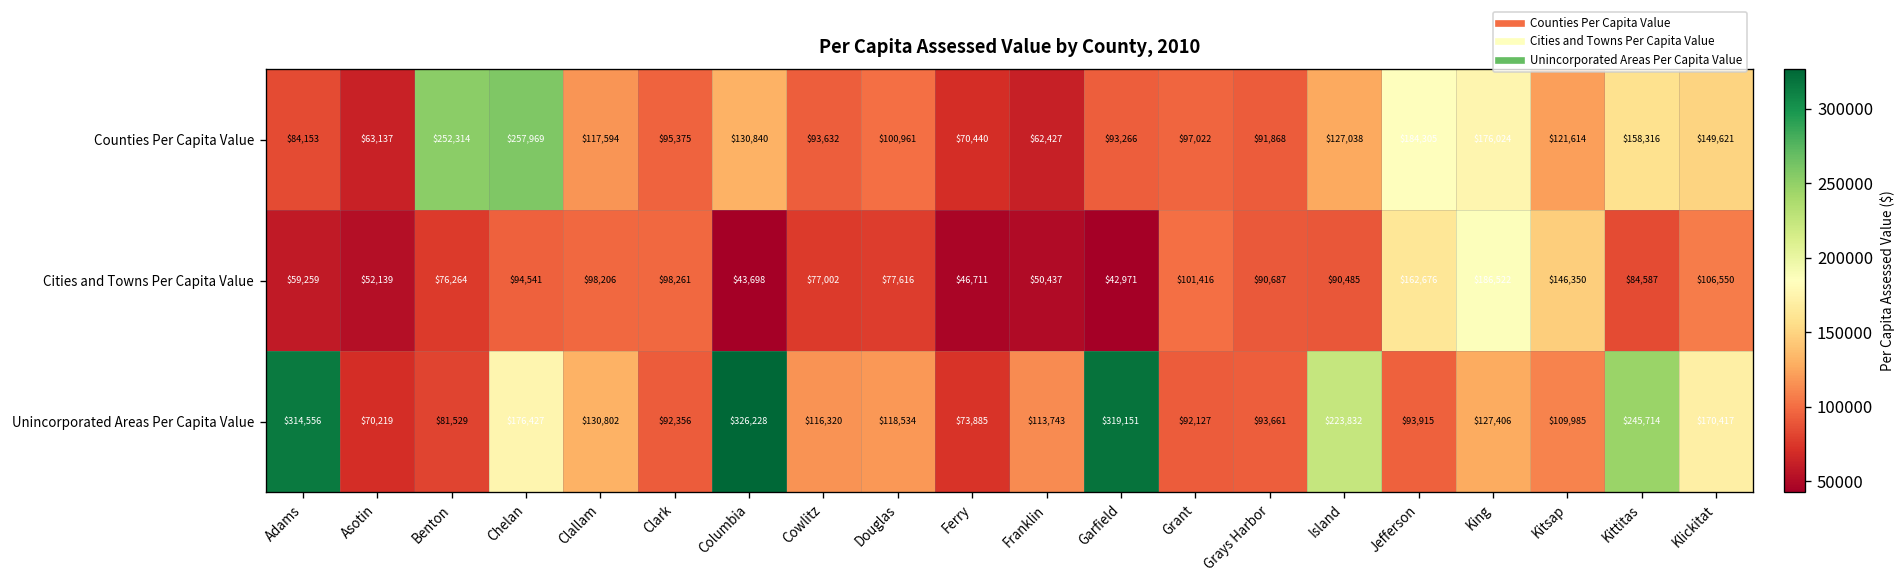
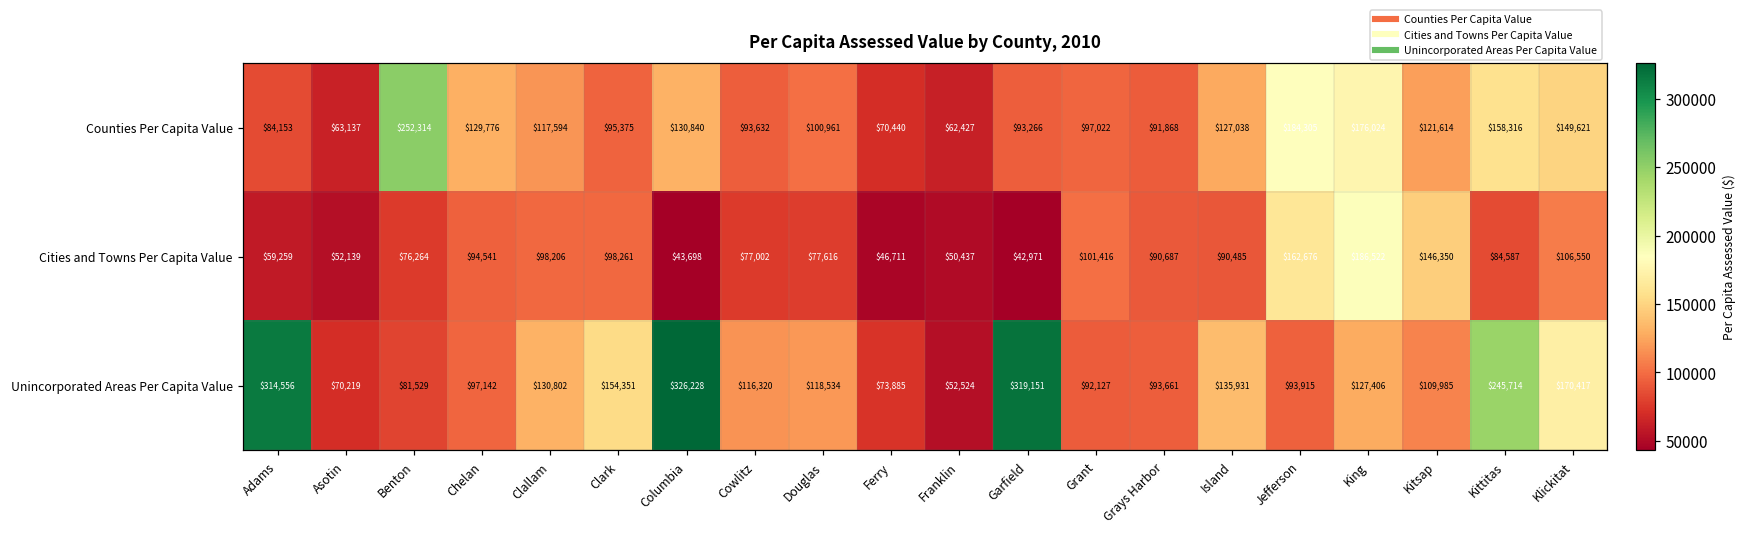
  {
    "Counties Per Capita Value": {
      "Adams": "$84,153",
      "Asotin": "$63,137",
      "Benton": "$252,314",
-     "Chelan": "$257,969",
+     "Chelan": "$129,776",
      "Clallam": "$117,594",
      "Clark": "$95,375",
      "Columbia": "$130,840",
      "Cowlitz": "$93,632",
      "Douglas": "$100,961",
      "Ferry": "$70,440",
      "Franklin": "$62,427",
      "Garfield": "$93,266",
      "Grant": "$97,022",
      "Grays Harbor": "$91,868",
      "Island": "$127,038",
      "Jefferson": "$184,305",
      "King": "$176,024",
      "Kitsap": "$121,614",
      "Kittitas": "$158,316",
      "Klickitat": "$149,621"
    },
    "Cities and Towns Per Capita Value": {
      "Adams": "$59,259",
      "Asotin": "$52,139",
      "Benton": "$76,264",
      "Chelan": "$94,541",
      "Clallam": "$98,206",
      "Clark": "$98,261",
      "Columbia": "$43,698",
      "Cowlitz": "$77,002",
      "Douglas": "$77,616",
      "Ferry": "$46,711",
      "Franklin": "$50,437",
      "Garfield": "$42,971",
      "Grant": "$101,416",
      "Grays Harbor": "$90,687",
      "Island": "$90,485",
      "Jefferson": "$162,676",
      "King": "$186,522",
      "Kitsap": "$146,350",
      "Kittitas": "$84,587",
      "Klickitat": "$106,550"
    },
    "Unincorporated Areas Per Capita Value": {
      "Adams": "$314,556",
      "Asotin": "$70,219",
      "Benton": "$81,529",
-     "Chelan": "$176,427",
+     "Chelan": "$97,142",
      "Clallam": "$130,802",
-     "Clark": "$92,356",
+     "Clark": "$154,351",
      "Columbia": "$326,228",
      "Cowlitz": "$116,320",
      "Douglas": "$118,534",
      "Ferry": "$73,885",
-     "Franklin": "$113,743",
+     "Franklin": "$52,524",
      "Garfield": "$319,151",
      "Grant": "$92,127",
      "Grays Harbor": "$93,661",
-     "Island": "$223,832",
+     "Island": "$135,931",
      "Jefferson": "$93,915",
      "King": "$127,406",
      "Kitsap": "$109,985",
      "Kittitas": "$245,714",
      "Klickitat": "$170,417"
    }
  }
